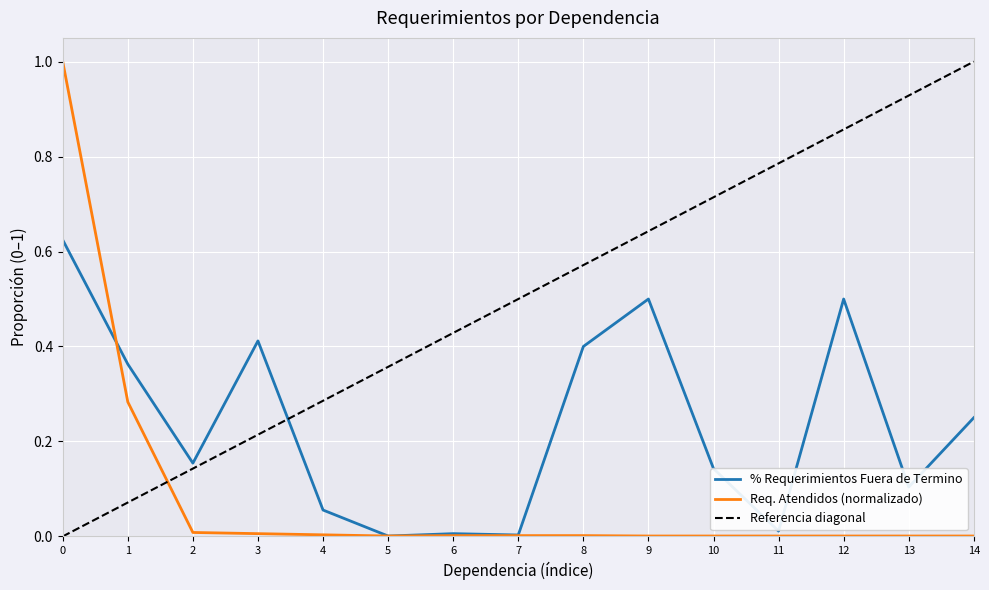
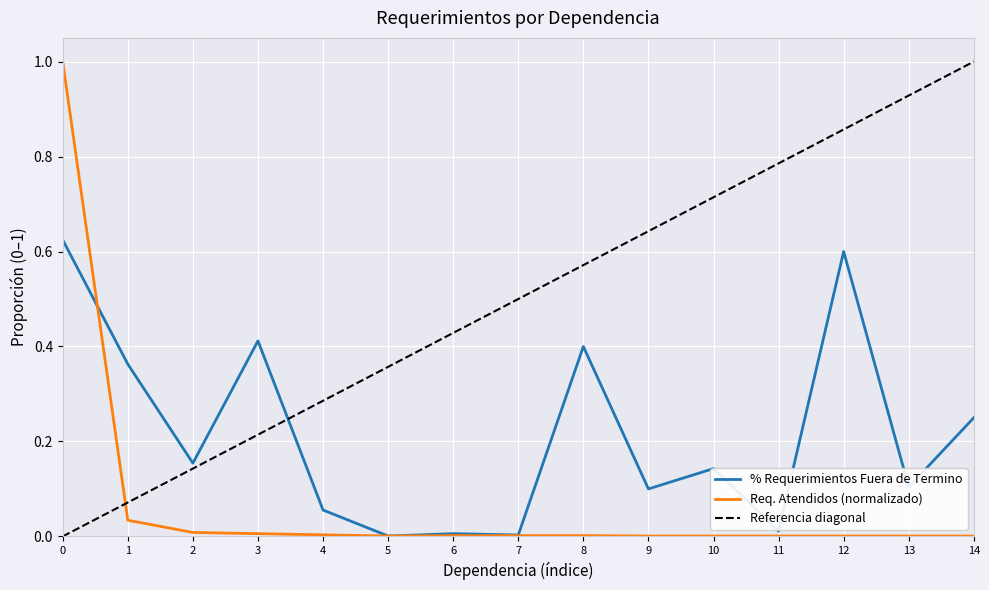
  {
    "% Requerimientos Fuera de Termino": {
      "0": 0.62,
      "1": 0.36,
      "2": 0.15,
      "3": 0.41,
      "4": 0.06,
      "8": 0.4,
-     "9": 0.5,
+     "9": 0.1,
      "11": 0.01,
-     "12": 0.5,
+     "12": 0.6,
      "14": 0.25
    },
    "Req. Atendidos (normalizado)": {
      "0": 1.00,
-     "1": 0.28,
+     "1": 0.03,
      "2": 0.01,
      "3": 0.01,
      "4": 0.00,
      "8": 0.00,
      "9": 0.00,
      "10": 0.00,
      "11": 0.00,
      "12": 0.00,
      "13": 0.00,
      "14": 0.00
    },
    "Referencia diagonal": {
      "0": 0.00,
      "14": 1.00
    }
  }
